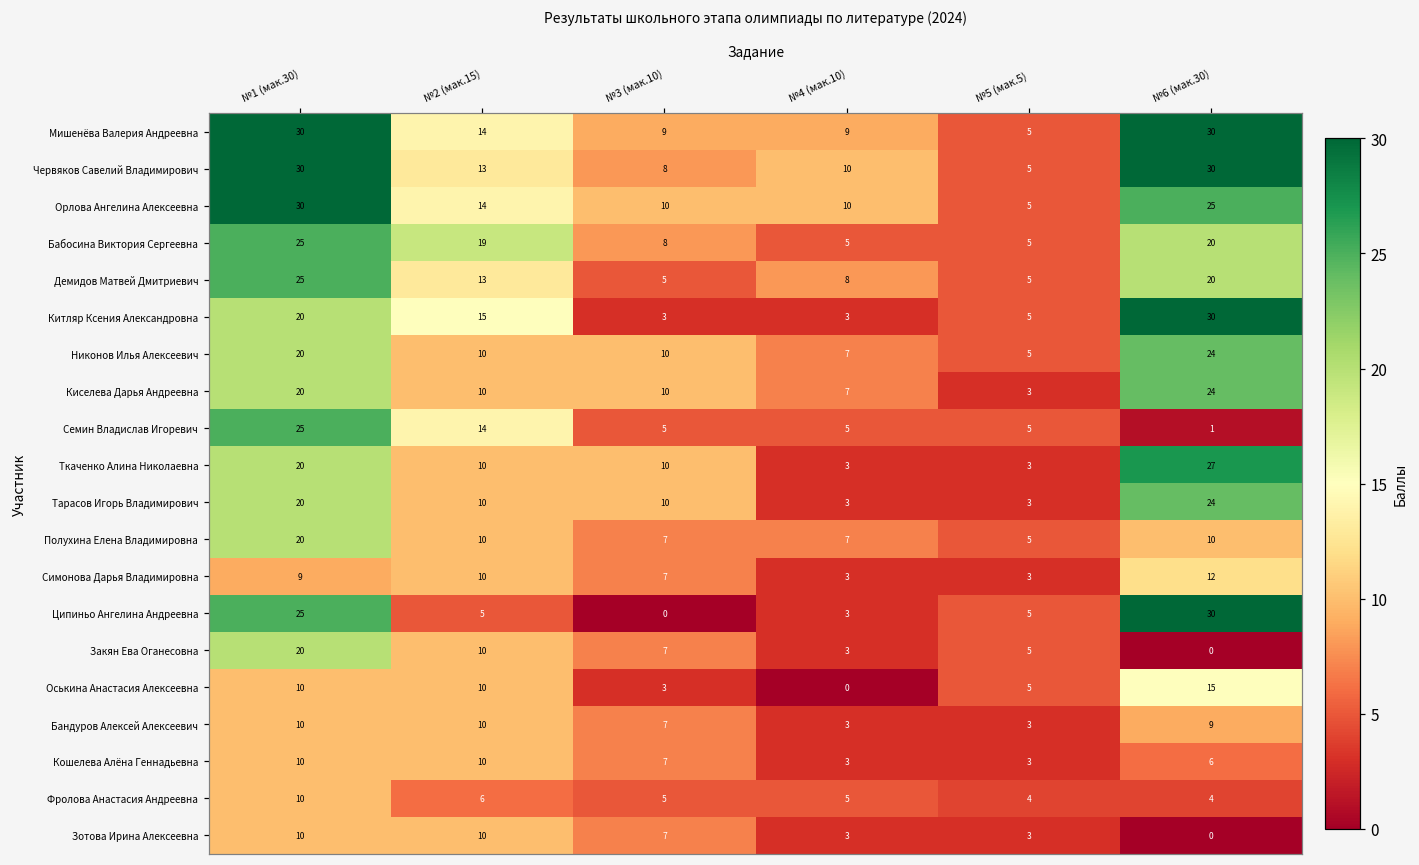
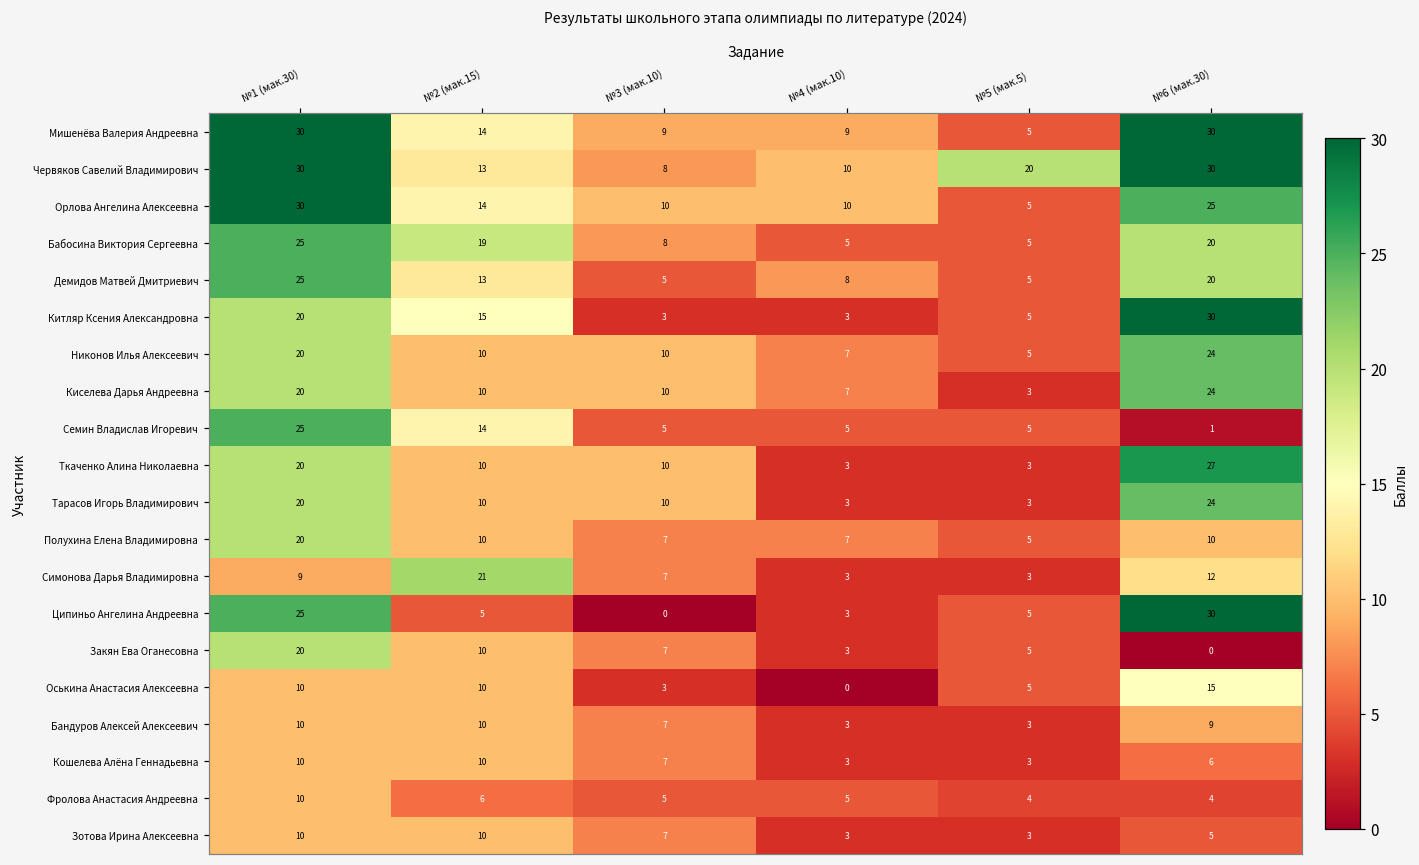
  {
    "Мишенёва Валерия Андреевна": {
      "№1 (мак.30)": 30,
      "№2 (мак.15)": 14,
      "№3 (мак.10)": 9,
      "№4 (мак.10)": 9,
      "№5 (мак.5)": 5,
      "№6 (мак.30)": 30
    },
    "Червяков Савелий Владимирович": {
      "№1 (мак.30)": 30,
      "№2 (мак.15)": 13,
      "№3 (мак.10)": 8,
      "№4 (мак.10)": 10,
-     "№5 (мак.5)": 5,
+     "№5 (мак.5)": 20,
      "№6 (мак.30)": 30
    },
    "Орлова Ангелина Алексеевна": {
      "№1 (мак.30)": 30,
      "№2 (мак.15)": 14,
      "№3 (мак.10)": 10,
      "№4 (мак.10)": 10,
      "№5 (мак.5)": 5,
      "№6 (мак.30)": 25
    },
    "Бабосина Виктория Сергеевна": {
      "№1 (мак.30)": 25,
      "№2 (мак.15)": 19,
      "№3 (мак.10)": 8,
      "№4 (мак.10)": 5,
      "№5 (мак.5)": 5,
      "№6 (мак.30)": 20
    },
    "Демидов Матвей Дмитриевич": {
      "№1 (мак.30)": 25,
      "№2 (мак.15)": 13,
      "№3 (мак.10)": 5,
      "№4 (мак.10)": 8,
      "№5 (мак.5)": 5,
      "№6 (мак.30)": 20
    },
    "Китляр Ксения Александровна": {
      "№1 (мак.30)": 20,
      "№2 (мак.15)": 15,
      "№3 (мак.10)": 3,
      "№4 (мак.10)": 3,
      "№5 (мак.5)": 5,
      "№6 (мак.30)": 30
    },
    "Никонов Илья Алексеевич": {
      "№1 (мак.30)": 20,
      "№2 (мак.15)": 10,
      "№3 (мак.10)": 10,
      "№4 (мак.10)": 7,
      "№5 (мак.5)": 5,
      "№6 (мак.30)": 24
    },
    "Киселева Дарья Андреевна": {
      "№1 (мак.30)": 20,
      "№2 (мак.15)": 10,
      "№3 (мак.10)": 10,
      "№4 (мак.10)": 7,
      "№5 (мак.5)": 3,
      "№6 (мак.30)": 24
    },
    "Семин Владислав Игоревич": {
      "№1 (мак.30)": 25,
      "№2 (мак.15)": 14,
      "№3 (мак.10)": 5,
      "№4 (мак.10)": 5,
      "№5 (мак.5)": 5,
      "№6 (мак.30)": 1
    },
    "Ткаченко Алина Николаевна": {
      "№1 (мак.30)": 20,
      "№2 (мак.15)": 10,
      "№3 (мак.10)": 10,
      "№4 (мак.10)": 3,
      "№5 (мак.5)": 3,
      "№6 (мак.30)": 27
    },
    "Тарасов Игорь Владимирович": {
      "№1 (мак.30)": 20,
      "№2 (мак.15)": 10,
      "№3 (мак.10)": 10,
      "№4 (мак.10)": 3,
      "№5 (мак.5)": 3,
      "№6 (мак.30)": 24
    },
    "Полухина Елена Владимировна": {
      "№1 (мак.30)": 20,
      "№2 (мак.15)": 10,
      "№3 (мак.10)": 7,
      "№4 (мак.10)": 7,
      "№5 (мак.5)": 5,
      "№6 (мак.30)": 10
    },
    "Симонова Дарья Владимировна": {
      "№1 (мак.30)": 9,
-     "№2 (мак.15)": 10,
+     "№2 (мак.15)": 21,
      "№3 (мак.10)": 7,
      "№4 (мак.10)": 3,
      "№5 (мак.5)": 3,
      "№6 (мак.30)": 12
    },
    "Ципиньо Ангелина Андреевна": {
      "№1 (мак.30)": 25,
      "№2 (мак.15)": 5,
      "№3 (мак.10)": 0,
      "№4 (мак.10)": 3,
      "№5 (мак.5)": 5,
      "№6 (мак.30)": 30
    },
    "Закян Ева Оганесовна": {
      "№1 (мак.30)": 20,
      "№2 (мак.15)": 10,
      "№3 (мак.10)": 7,
      "№4 (мак.10)": 3,
      "№5 (мак.5)": 5,
      "№6 (мак.30)": 0
    },
    "Оськина Анастасия Алексеевна": {
      "№1 (мак.30)": 10,
      "№2 (мак.15)": 10,
      "№3 (мак.10)": 3,
      "№4 (мак.10)": 0,
      "№5 (мак.5)": 5,
      "№6 (мак.30)": 15
    },
    "Бандуров Алексей Алексеевич": {
      "№1 (мак.30)": 10,
      "№2 (мак.15)": 10,
      "№3 (мак.10)": 7,
      "№4 (мак.10)": 3,
      "№5 (мак.5)": 3,
      "№6 (мак.30)": 9
    },
    "Кошелева Алёна Геннадьевна": {
      "№1 (мак.30)": 10,
      "№2 (мак.15)": 10,
      "№3 (мак.10)": 7,
      "№4 (мак.10)": 3,
      "№5 (мак.5)": 3,
      "№6 (мак.30)": 6
    },
    "Фролова Анастасия Андреевна": {
      "№1 (мак.30)": 10,
      "№2 (мак.15)": 6,
      "№3 (мак.10)": 5,
      "№4 (мак.10)": 5,
      "№5 (мак.5)": 4,
      "№6 (мак.30)": 4
    },
    "Зотова Ирина Алексеевна": {
      "№1 (мак.30)": 10,
      "№2 (мак.15)": 10,
      "№3 (мак.10)": 7,
      "№4 (мак.10)": 3,
      "№5 (мак.5)": 3,
-     "№6 (мак.30)": 0
+     "№6 (мак.30)": 5
    }
  }
